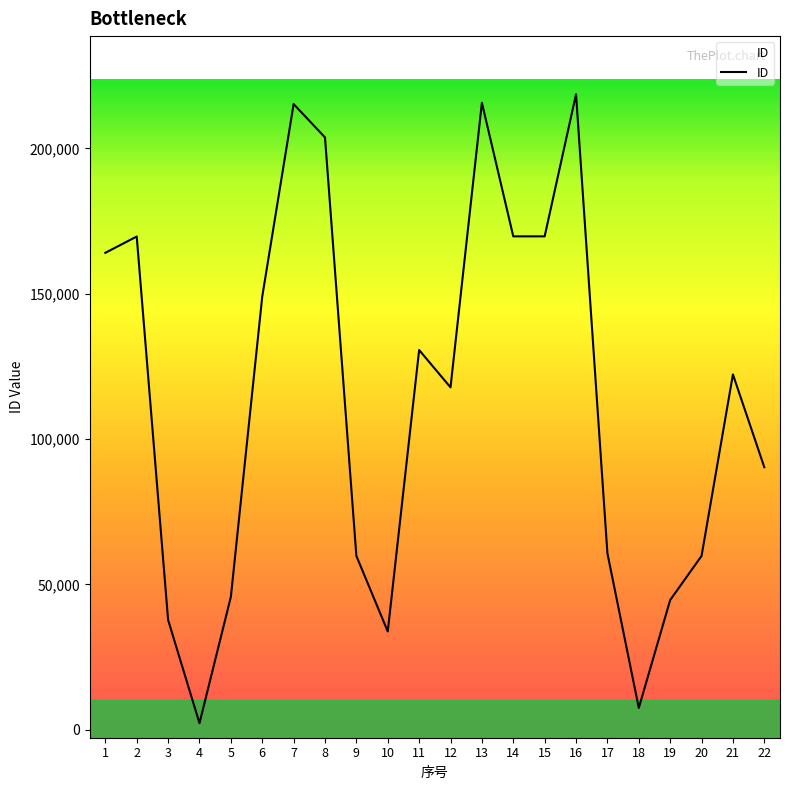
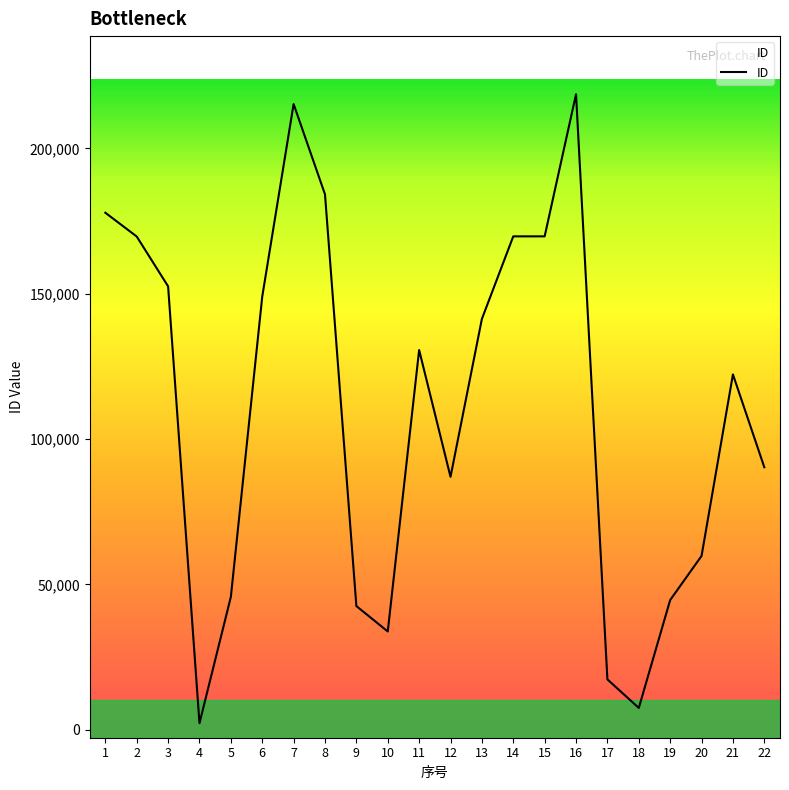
  {
-   "1": "164,000",
+   "1": "178,000",
    "2": "170,000",
-   "3": "38,000",
+   "3": "153,000",
    "5": "46,000",
    "6": "149,000",
    "7": "215,000",
-   "8": "204,000",
-   "9": "60,000",
+   "8": "184,000",
+   "9": "43,000",
    "10": "34,000",
    "11": "131,000",
-   "12": "118,000",
-   "13": "216,000",
+   "12": "87,000",
+   "13": "141,000",
    "14": "170,000",
    "15": "170,000",
    "16": "219,000",
-   "17": "61,000",
+   "17": "17,000",
    "19": "45,000",
    "20": "60,000",
    "21": "122,000",
    "22": "90,000"
  }
